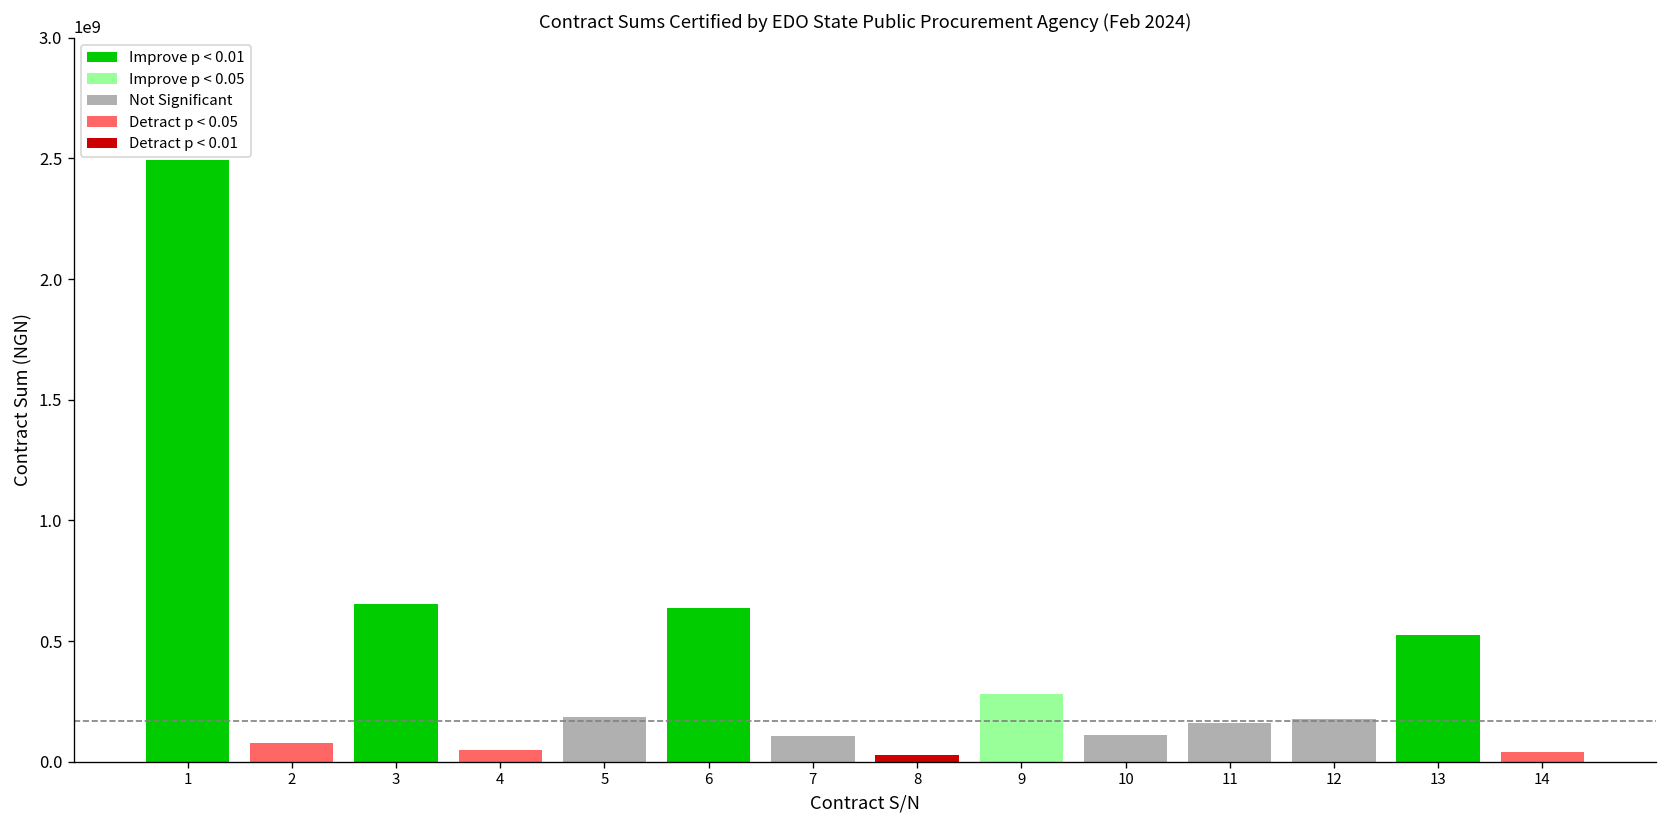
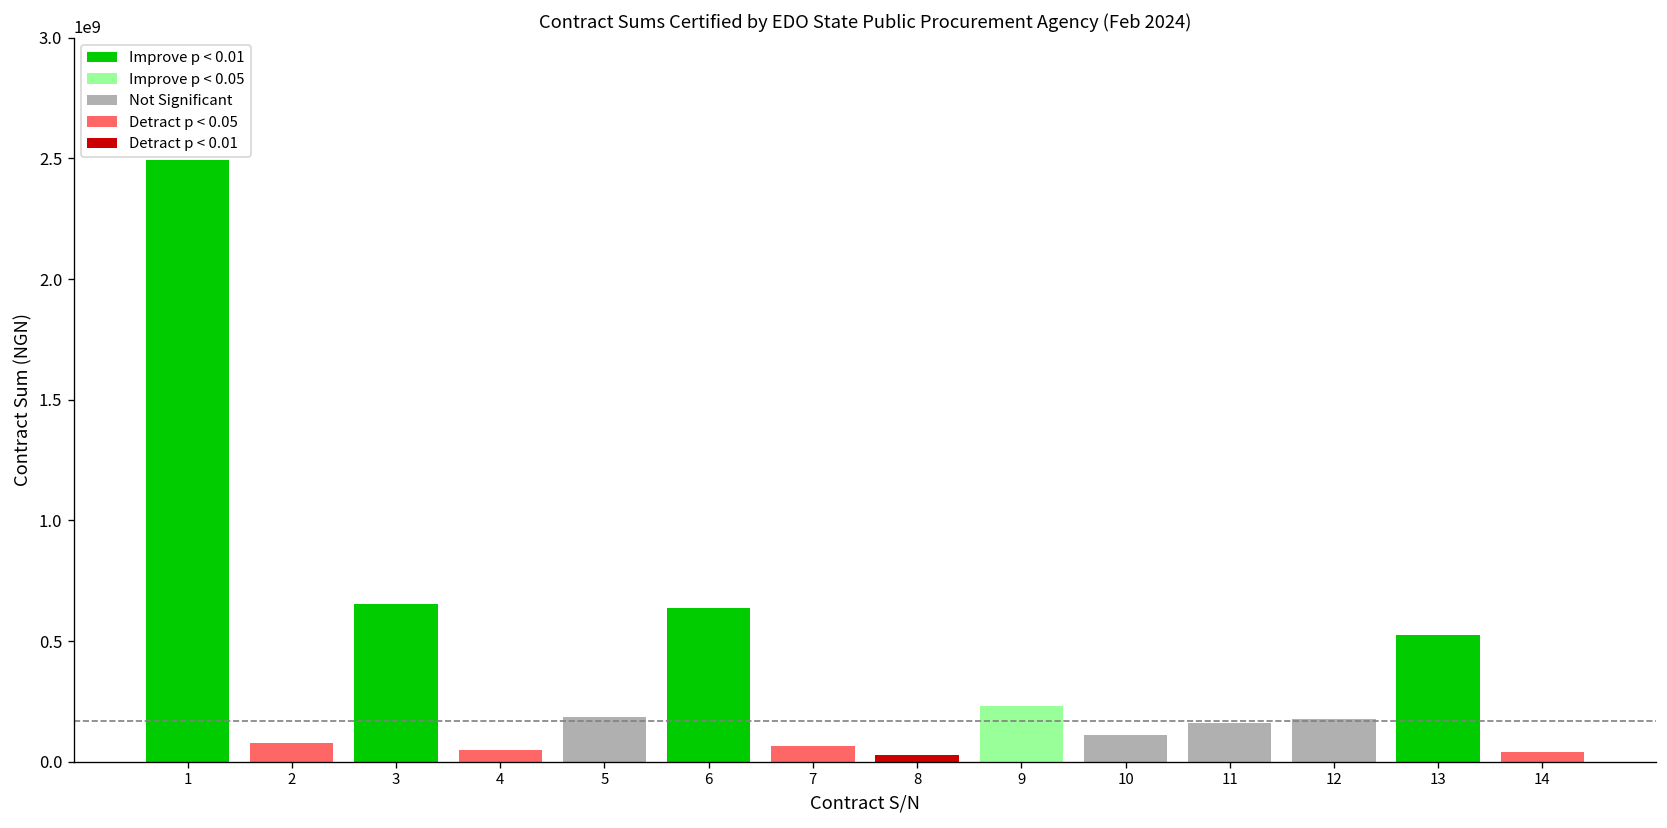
  {
    "2": 80000000,
    "3": 650000000,
    "4": 50000000,
    "5": 190000000,
    "6": 640000000,
-   "7": 110000000,
+   "7": 60000000,
    "8": 30000000,
-   "9": 280000000,
+   "9": 230000000,
    "10": 110000000,
    "11": 160000000,
    "12": 180000000,
    "13": 530000000,
    "14": 40000000
  }
